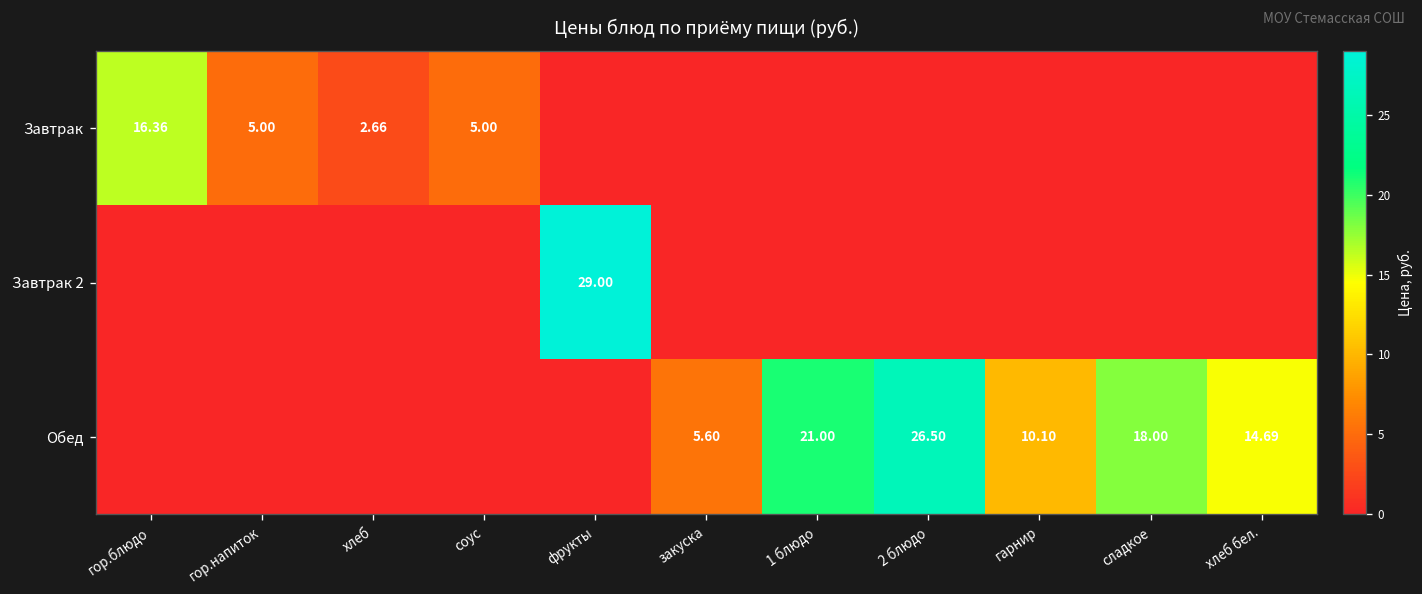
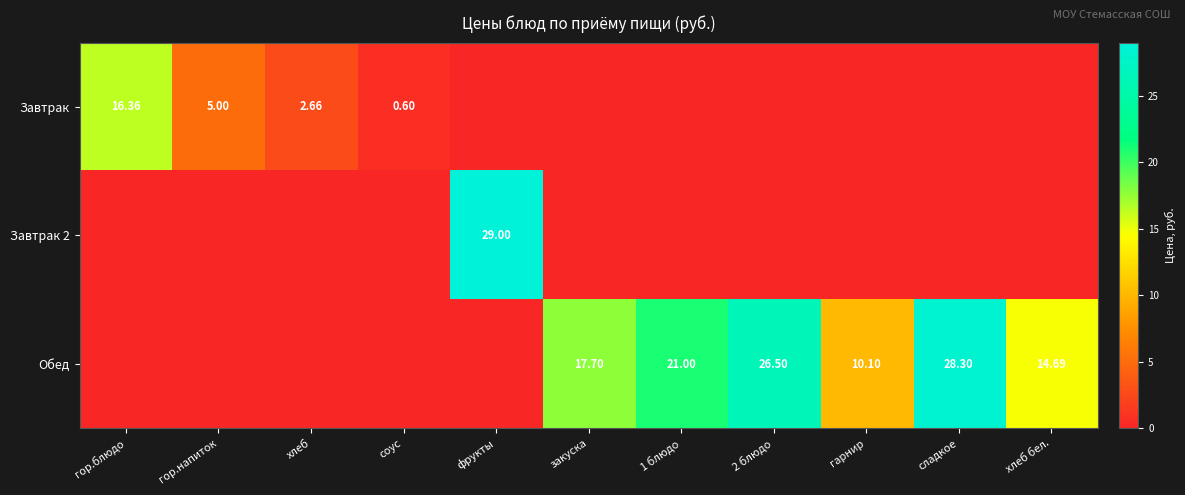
  {
    "Завтрак": {
      "гор.блюдо": 16.36,
      "гор.напиток": 5.00,
      "хлеб": 2.66,
-     "соус": 5.00
+     "соус": 0.60
    },
    "Завтрак 2": {
      "фрукты": 29.00
    },
    "Обед": {
-     "закуска": 5.60,
+     "закуска": 17.70,
      "1 блюдо": 21.00,
      "2 блюдо": 26.50,
      "гарнир": 10.10,
-     "сладкое": 18.00,
+     "сладкое": 28.30,
      "хлеб бел.": 14.69
    }
  }
